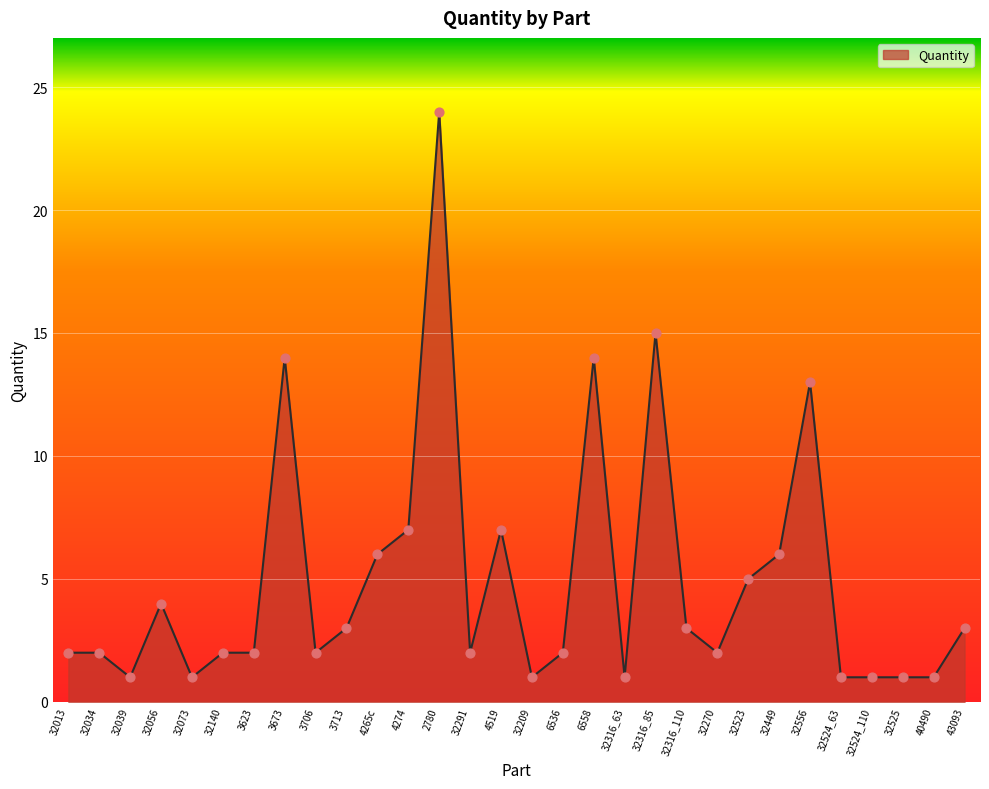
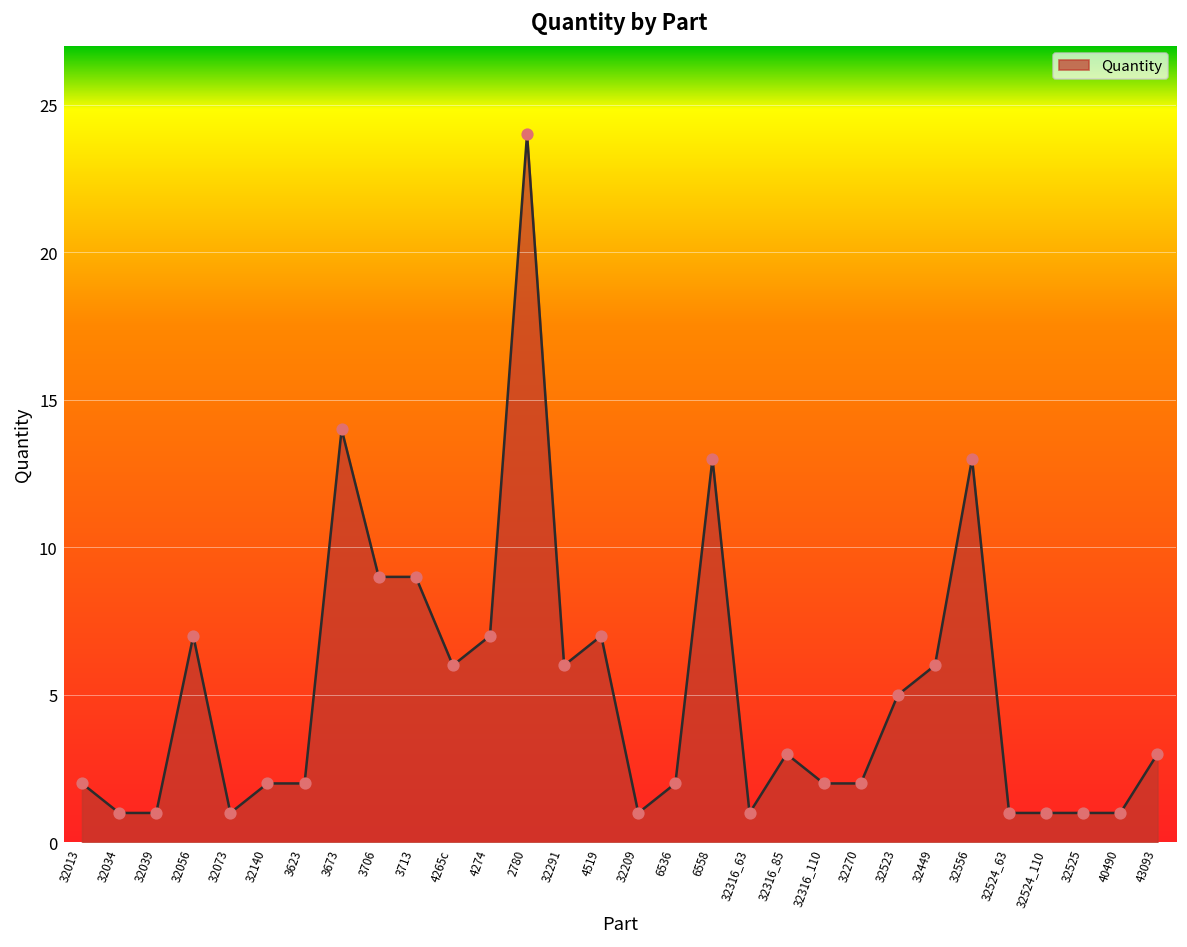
  {
    "32013": 2,
-   "32034": 2,
+   "32034": 1,
    "32039": 1,
-   "32056": 4,
+   "32056": 7,
    "32073": 1,
    "32140": 2,
    "3623": 2,
    "3673": 14,
-   "3706": 2,
-   "3713": 3,
+   "3706": 9,
+   "3713": 9,
    "4265c": 6,
    "4274": 7,
    "2780": 24,
-   "32291": 2,
+   "32291": 6,
    "4519": 7,
    "32209": 1,
    "6536": 2,
-   "6558": 14,
+   "6558": 13,
    "32316_63": 1,
-   "32316_85": 15,
-   "32316_110": 3,
+   "32316_85": 3,
+   "32316_110": 2,
    "32270": 2,
    "32523": 5,
    "32449": 6,
    "32556": 13,
    "32524_63": 1,
    "32524_110": 1,
    "32525": 1,
    "40490": 1,
    "43093": 3
  }
